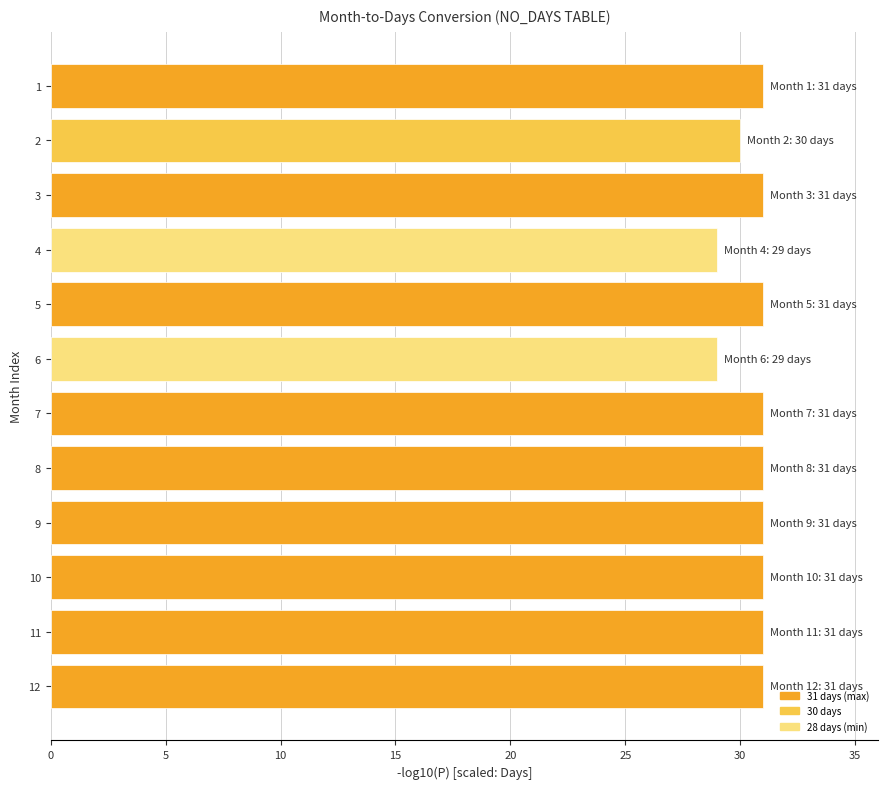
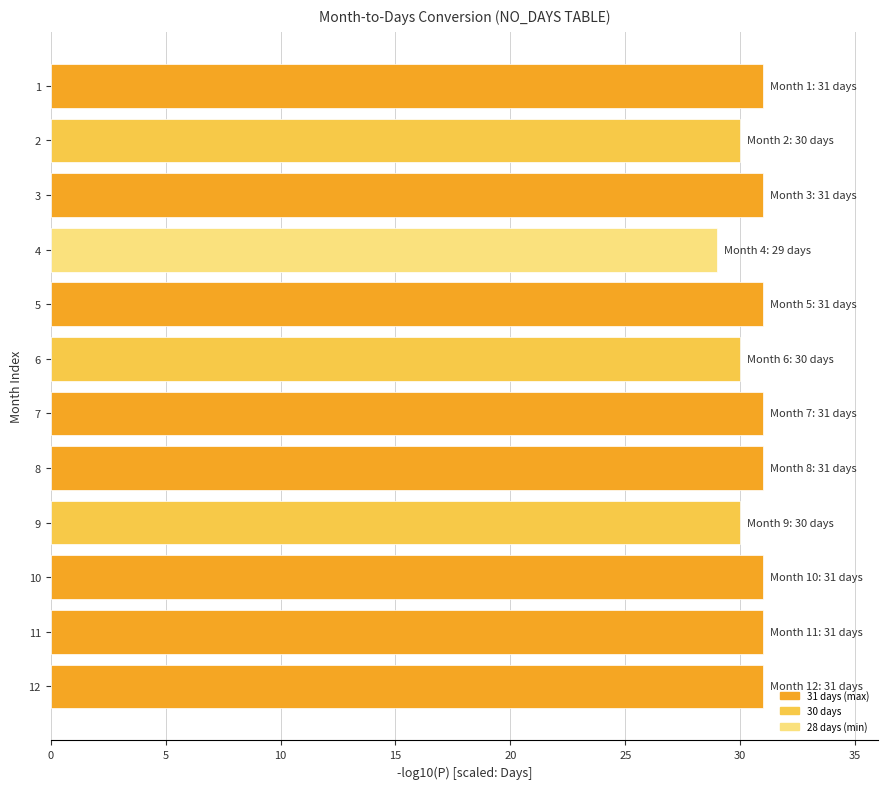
  {
    "1": 31,
    "2": 30,
    "3": 31,
    "4": 29,
    "5": 31,
-   "6": 29,
+   "6": 30,
    "7": 31,
    "8": 31,
-   "9": 31,
+   "9": 30,
    "10": 31,
    "11": 31,
    "12": 31
  }
